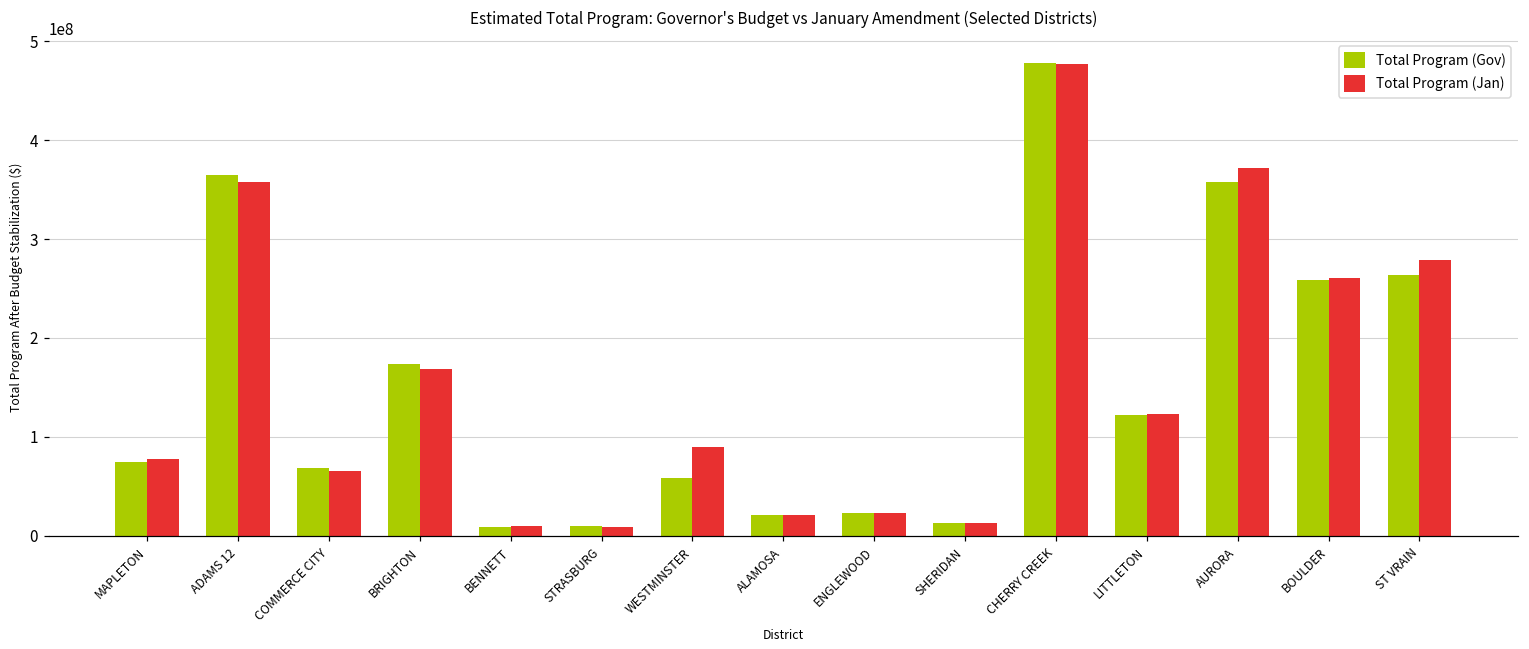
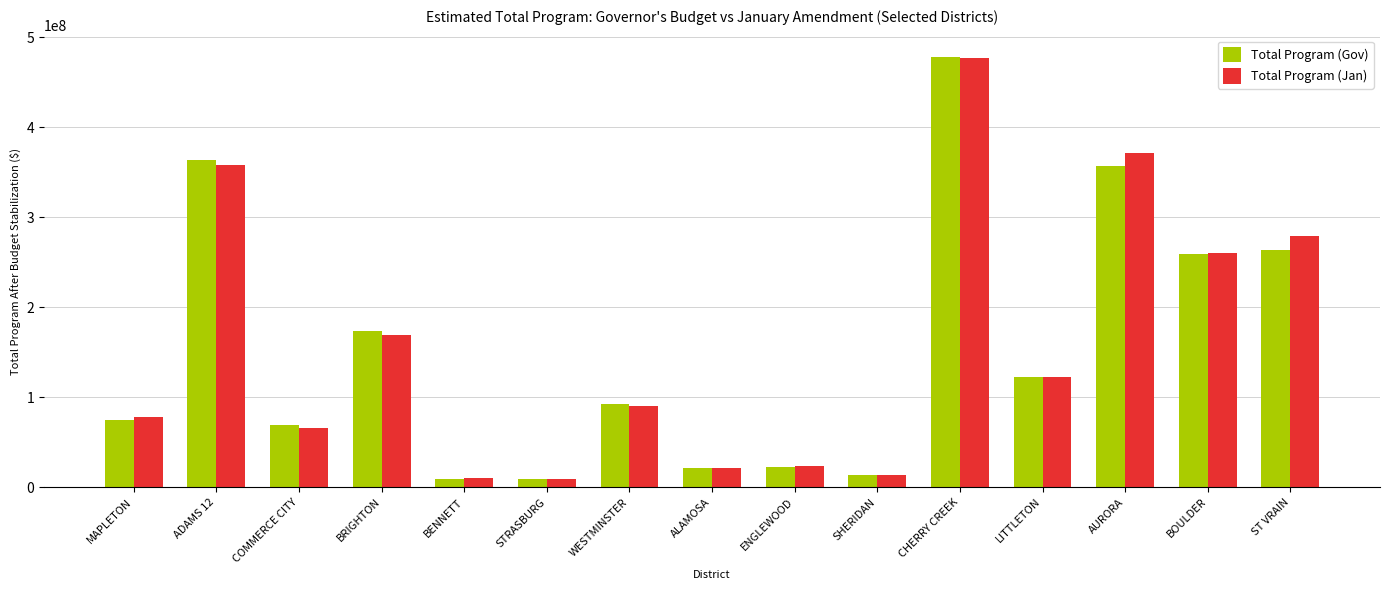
  {
    "Total Program (Gov)": {
      "MAPLETON": 70000000,
      "ADAMS 12": 360000000,
      "COMMERCE CITY": 70000000,
      "BRIGHTON": 170000000,
      "BENNETT": 10000000,
      "STRASBURG": 10000000,
-     "WESTMINSTER": 60000000,
+     "WESTMINSTER": 90000000,
      "ALAMOSA": 20000000,
      "ENGLEWOOD": 20000000,
      "SHERIDAN": 10000000,
      "CHERRY CREEK": 480000000,
      "LITTLETON": 120000000,
      "AURORA": 360000000,
      "BOULDER": 260000000,
      "ST VRAIN": 260000000
    },
    "Total Program (Jan)": {
      "MAPLETON": 80000000,
      "ADAMS 12": 360000000,
      "COMMERCE CITY": 70000000,
      "BRIGHTON": 170000000,
      "BENNETT": 10000000,
      "STRASBURG": 10000000,
      "WESTMINSTER": 90000000,
      "ALAMOSA": 20000000,
      "ENGLEWOOD": 20000000,
      "SHERIDAN": 10000000,
      "CHERRY CREEK": 480000000,
      "LITTLETON": 120000000,
      "AURORA": 370000000,
      "BOULDER": 260000000,
      "ST VRAIN": 280000000
    }
  }
